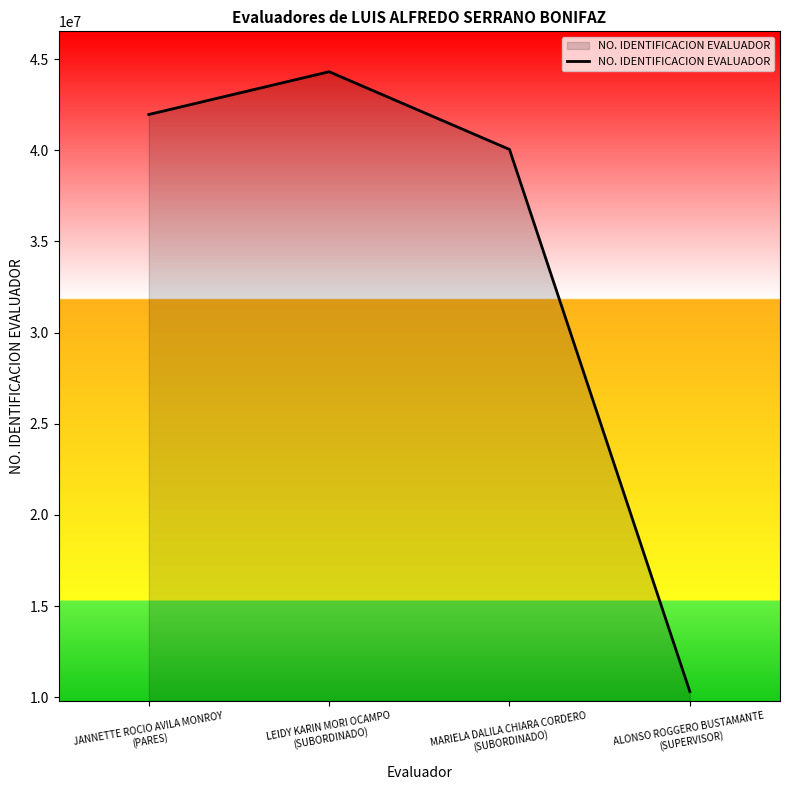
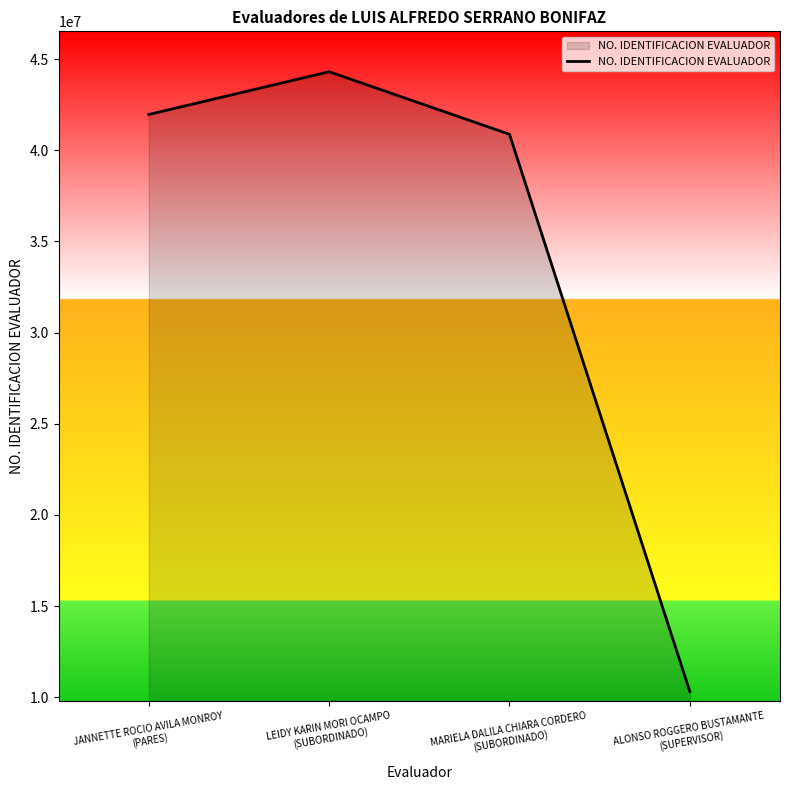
  {
    "JANNETTE ROCIO AVILA MONROY (PARES)": 42000000,
    "LEIDY KARIN MORI OCAMPO (SUBORDINADO)": 44300000,
-   "MARIELA DALILA CHIARA CORDERO (SUBORDINADO)": 40000000,
+   "MARIELA DALILA CHIARA CORDERO (SUBORDINADO)": 40900000,
    "ALONSO ROGGERO BUSTAMANTE (SUPERVISOR)": 10300000
  }
